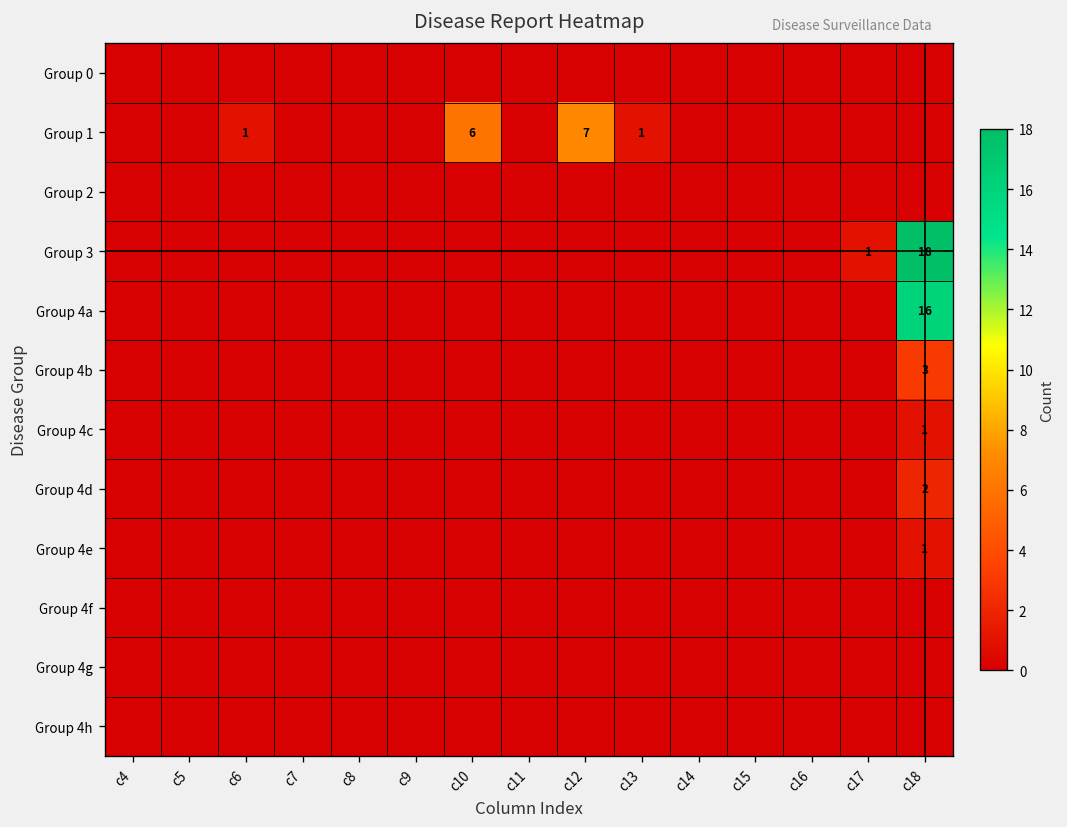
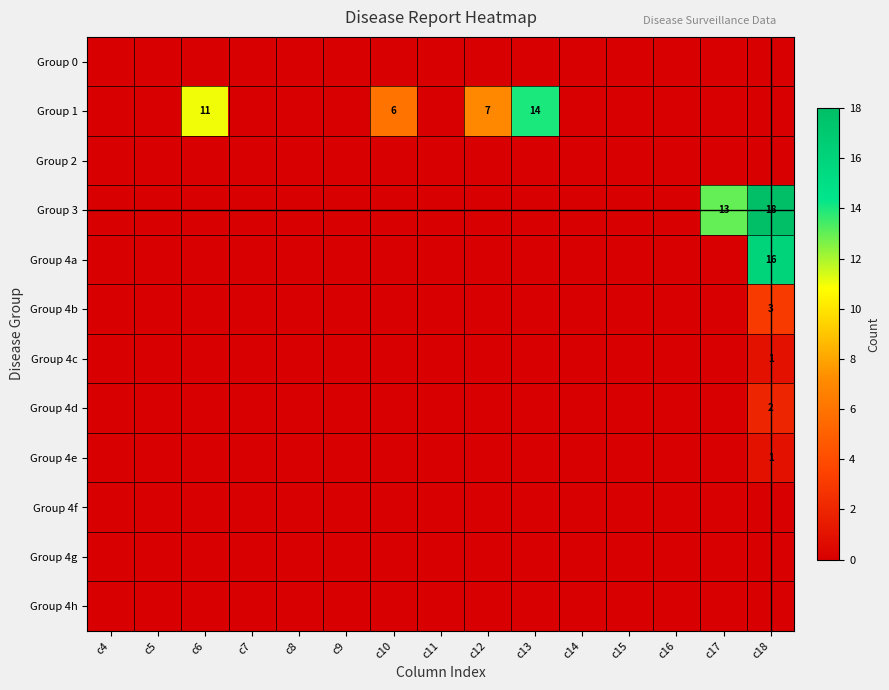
  {
    "Group 1": {
-     "c6": 1,
+     "c6": 11,
      "c10": 6,
      "c12": 7,
-     "c13": 1
+     "c13": 14
    },
    "Group 3": {
-     "c17": 1,
+     "c17": 13,
      "c18": 18
    },
    "Group 4a": {
      "c18": 16
    },
    "Group 4b": {
      "c18": 3
    },
    "Group 4c": {
      "c18": 1
    },
    "Group 4d": {
      "c18": 2
    },
    "Group 4e": {
      "c18": 1
    }
  }
